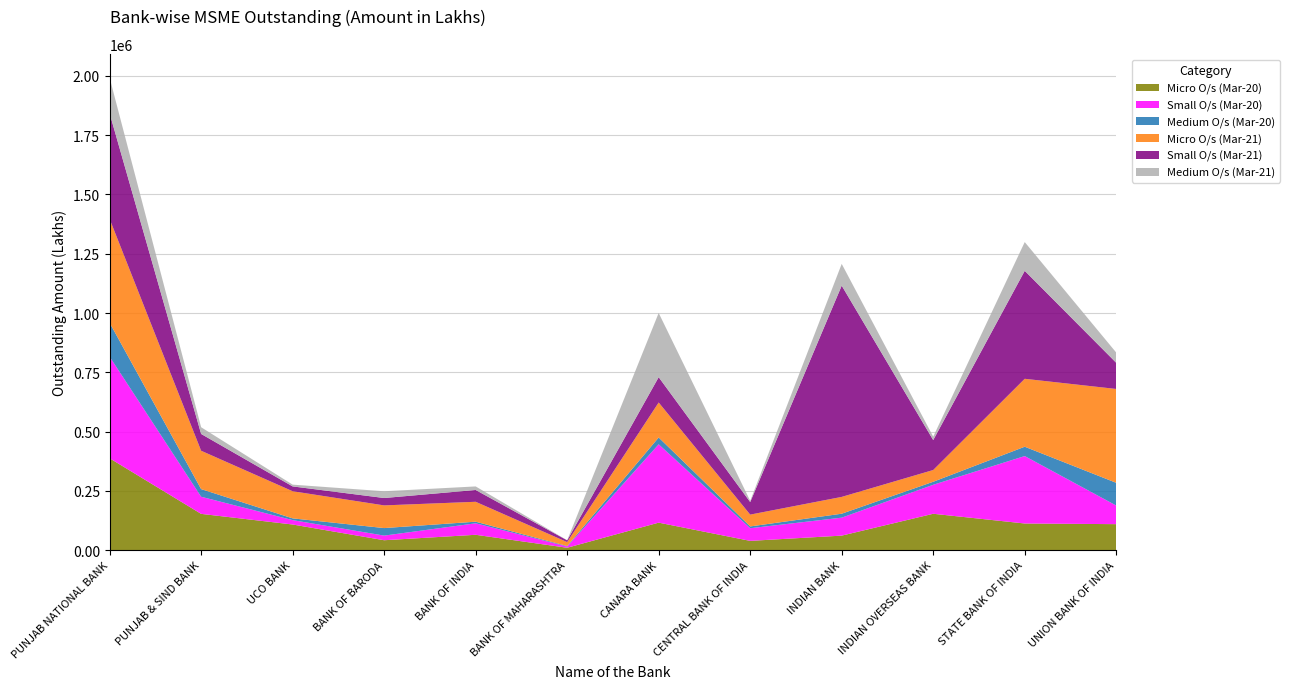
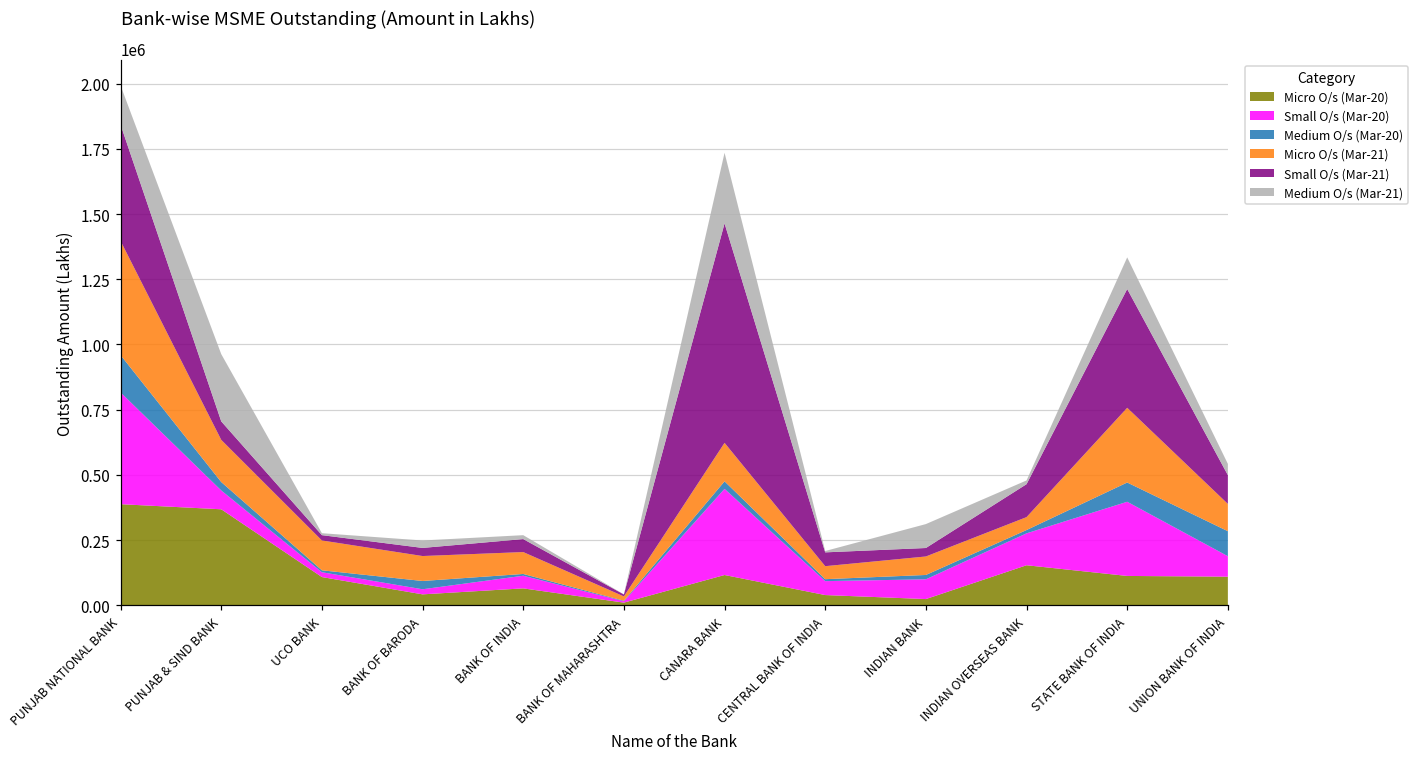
  {
    "Micro O/s (Mar-20)": {
      "PUNJAB NATIONAL BANK": 390000,
-     "PUNJAB & SIND BANK": 150000,
+     "PUNJAB & SIND BANK": 370000,
      "UCO BANK": 110000,
      "BANK OF BARODA": 40000,
      "BANK OF INDIA": 60000,
      "CANARA BANK": 120000,
      "CENTRAL BANK OF INDIA": 40000,
-     "INDIAN BANK": 60000,
+     "INDIAN BANK": 20000,
      "INDIAN OVERSEAS BANK": 150000,
      "STATE BANK OF INDIA": 110000,
      "UNION BANK OF INDIA": 110000
    },
    "Small O/s (Mar-20)": {
      "PUNJAB NATIONAL BANK": 430000,
      "PUNJAB & SIND BANK": 70000,
      "BANK OF BARODA": 20000,
      "CANARA BANK": 330000,
      "INDIAN BANK": 80000,
      "INDIAN OVERSEAS BANK": 120000,
      "STATE BANK OF INDIA": 280000,
      "UNION BANK OF INDIA": 80000
    },
    "Medium O/s (Mar-20)": {
      "PUNJAB NATIONAL BANK": 140000,
      "PUNJAB & SIND BANK": 30000,
      "BANK OF BARODA": 30000,
      "CANARA BANK": 30000,
      "INDIAN BANK": 20000,
      "INDIAN OVERSEAS BANK": 10000,
-     "STATE BANK OF INDIA": 40000,
+     "STATE BANK OF INDIA": 70000,
      "UNION BANK OF INDIA": 100000
    },
    "Micro O/s (Mar-21)": {
      "PUNJAB NATIONAL BANK": 440000,
      "PUNJAB & SIND BANK": 160000,
      "UCO BANK": 110000,
      "BANK OF BARODA": 100000,
      "BANK OF INDIA": 80000,
      "CANARA BANK": 150000,
      "CENTRAL BANK OF INDIA": 50000,
      "INDIAN BANK": 70000,
      "INDIAN OVERSEAS BANK": 50000,
      "STATE BANK OF INDIA": 290000,
-     "UNION BANK OF INDIA": 400000
+     "UNION BANK OF INDIA": 100000
    },
    "Small O/s (Mar-21)": {
      "PUNJAB NATIONAL BANK": 450000,
      "PUNJAB & SIND BANK": 70000,
      "BANK OF BARODA": 30000,
      "BANK OF INDIA": 50000,
-     "CANARA BANK": 110000,
-     "INDIAN BANK": 890000,
+     "CANARA BANK": 840000,
+     "INDIAN BANK": 30000,
      "INDIAN OVERSEAS BANK": 130000,
      "STATE BANK OF INDIA": 460000,
      "UNION BANK OF INDIA": 110000
    },
    "Medium O/s (Mar-21)": {
      "PUNJAB NATIONAL BANK": 150000,
-     "PUNJAB & SIND BANK": 30000,
+     "PUNJAB & SIND BANK": 260000,
      "BANK OF BARODA": 30000,
      "BANK OF INDIA": 10000,
      "CANARA BANK": 270000,
      "INDIAN BANK": 90000,
      "INDIAN OVERSEAS BANK": 10000,
      "STATE BANK OF INDIA": 120000,
      "UNION BANK OF INDIA": 40000
    }
  }
